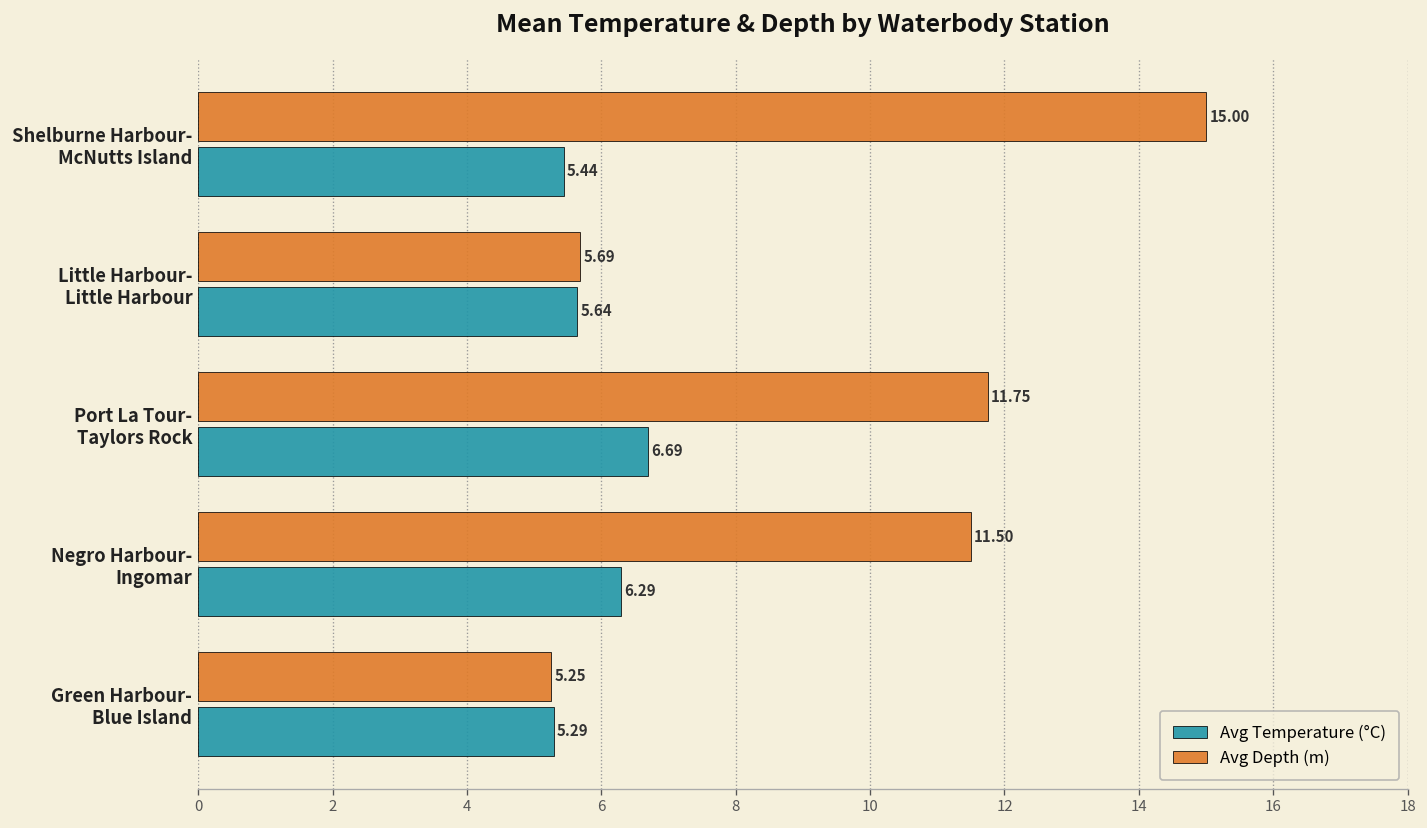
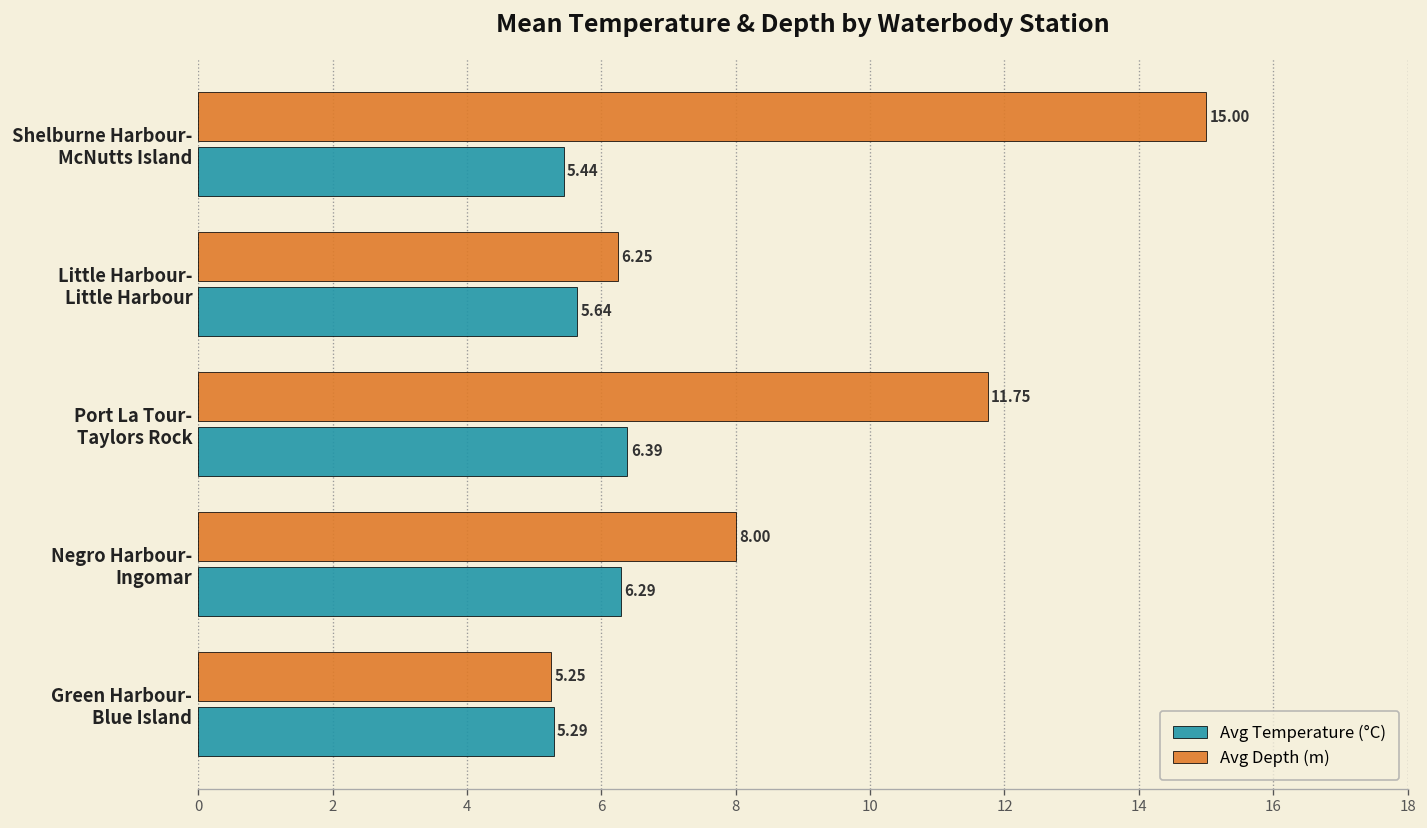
  {
    "Avg Temperature (°C)": {
      "Shelburne Harbour- McNutts Island": 5.44,
      "Little Harbour- Little Harbour": 5.64,
-     "Port La Tour- Taylors Rock": 6.69,
+     "Port La Tour- Taylors Rock": 6.39,
      "Negro Harbour- Ingomar": 6.29,
      "Green Harbour- Blue Island": 5.29
    },
    "Avg Depth (m)": {
      "Shelburne Harbour- McNutts Island": 15.00,
-     "Little Harbour- Little Harbour": 5.69,
+     "Little Harbour- Little Harbour": 6.25,
      "Port La Tour- Taylors Rock": 11.75,
-     "Negro Harbour- Ingomar": 11.50,
+     "Negro Harbour- Ingomar": 8.00,
      "Green Harbour- Blue Island": 5.25
    }
  }
